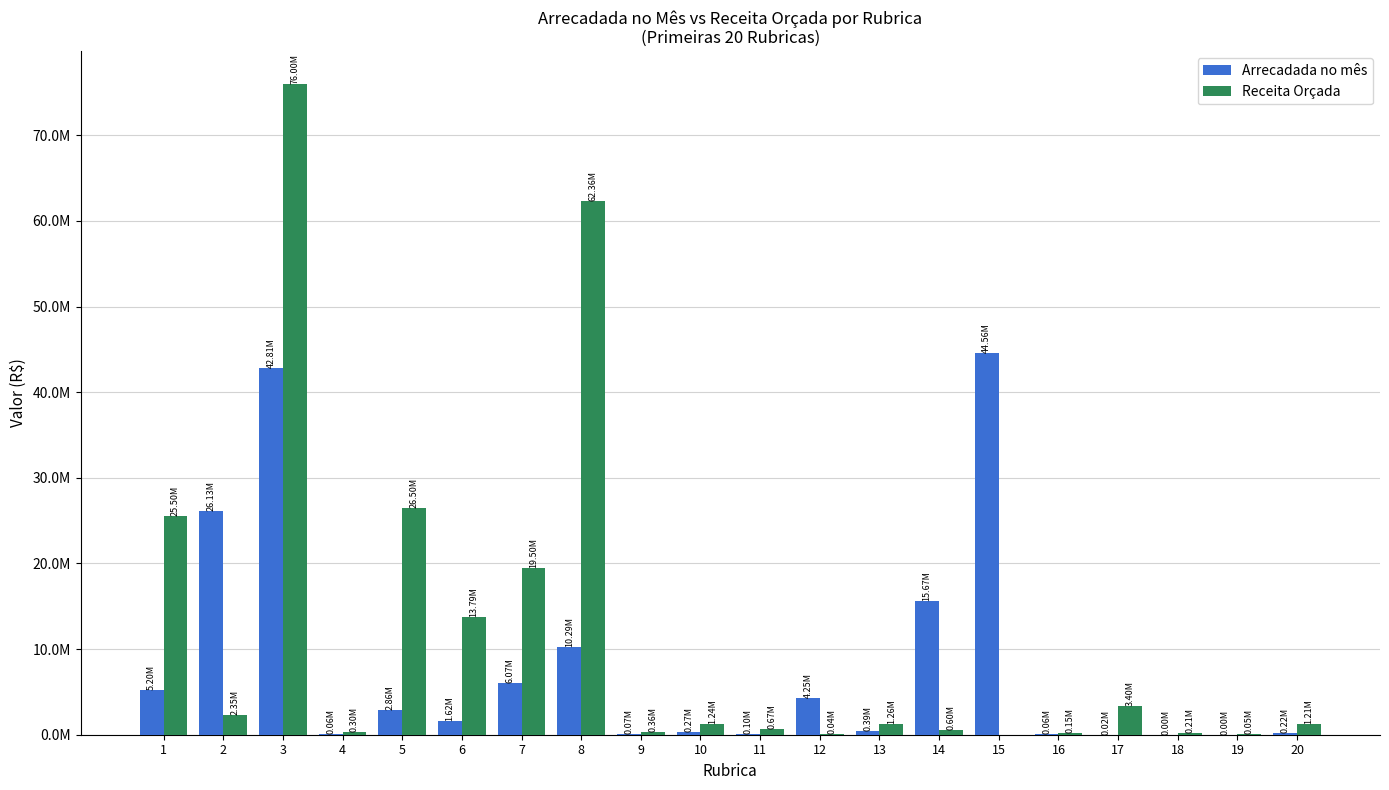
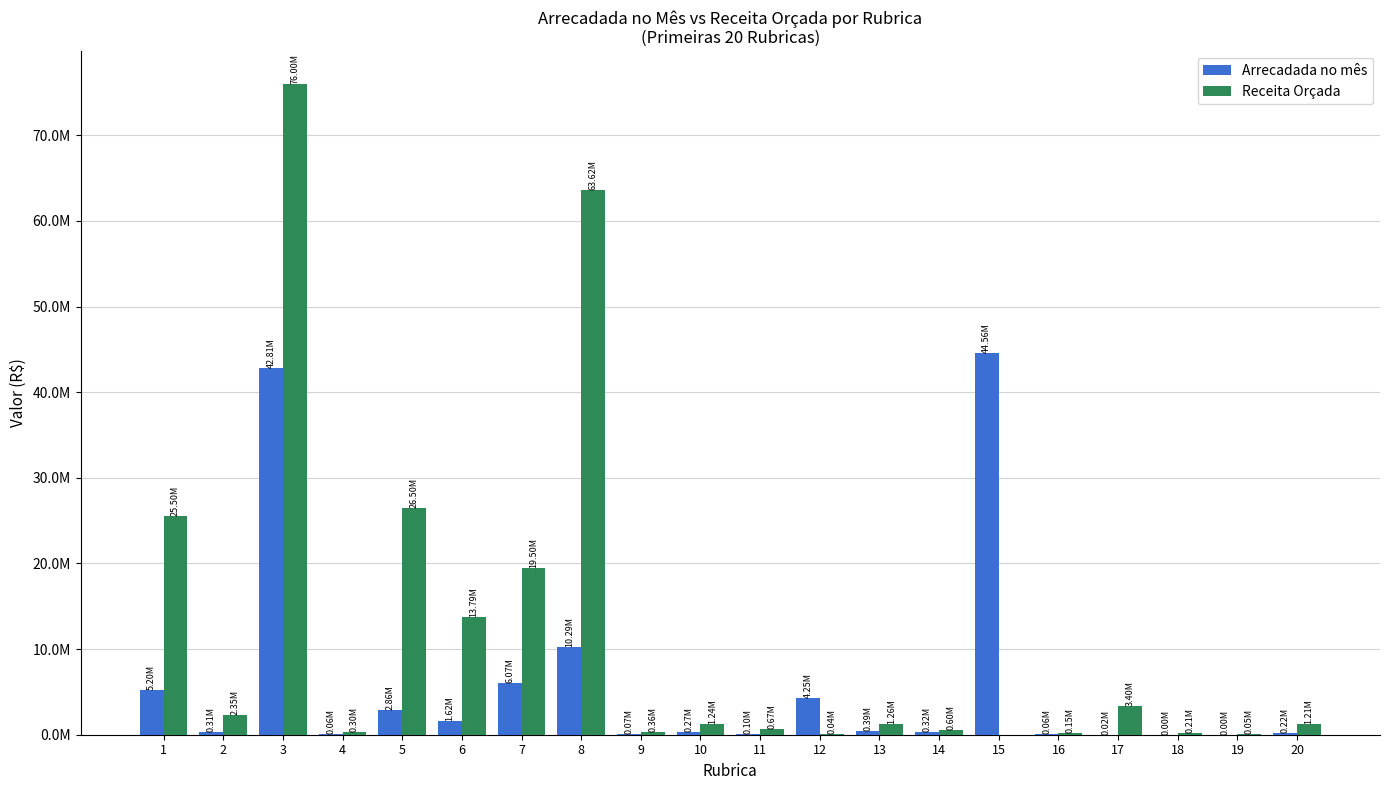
  {
    "Arrecadada no mês": {
      "1": "5.20M",
-     "2": "26.13M",
+     "2": "0.31M",
      "3": "42.81M",
      "4": "0.06M",
      "5": "2.86M",
      "6": "1.62M",
      "7": "6.07M",
      "8": "10.29M",
      "9": "0.07M",
      "10": "0.27M",
      "11": "0.10M",
      "12": "4.25M",
      "13": "0.39M",
-     "14": "15.67M",
+     "14": "0.32M",
      "15": "44.56M",
      "16": "0.06M",
      "17": "0.02M",
      "20": "0.22M"
    },
    "Receita Orçada": {
      "1": "25.50M",
      "2": "2.35M",
      "3": "76.00M",
      "4": "0.30M",
      "5": "26.50M",
      "6": "13.79M",
      "7": "19.50M",
-     "8": "62.36M",
+     "8": "63.62M",
      "9": "0.36M",
      "10": "1.24M",
      "11": "0.67M",
      "12": "0.04M",
      "13": "1.26M",
      "14": "0.60M",
      "16": "0.15M",
      "17": "3.40M",
      "18": "0.21M",
      "19": "0.05M",
      "20": "1.21M"
    }
  }
